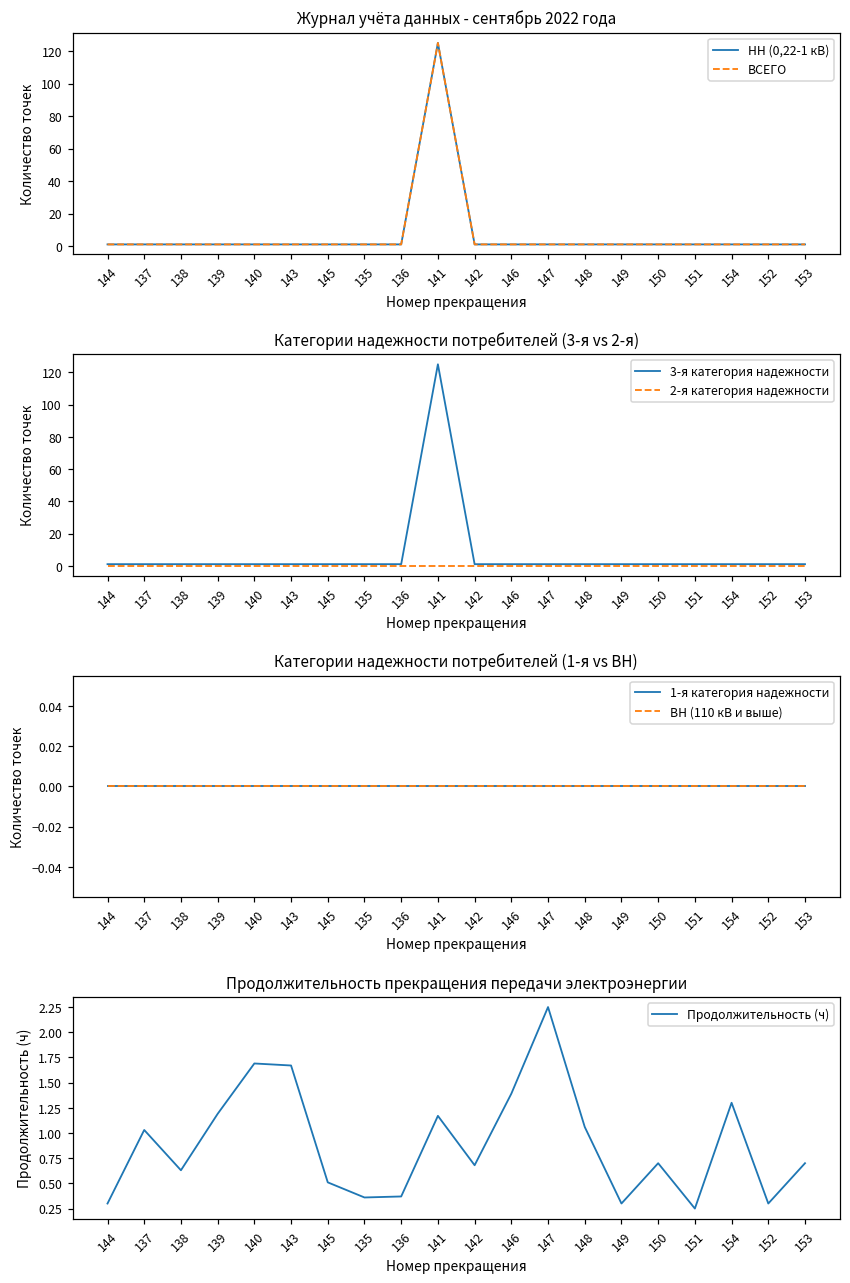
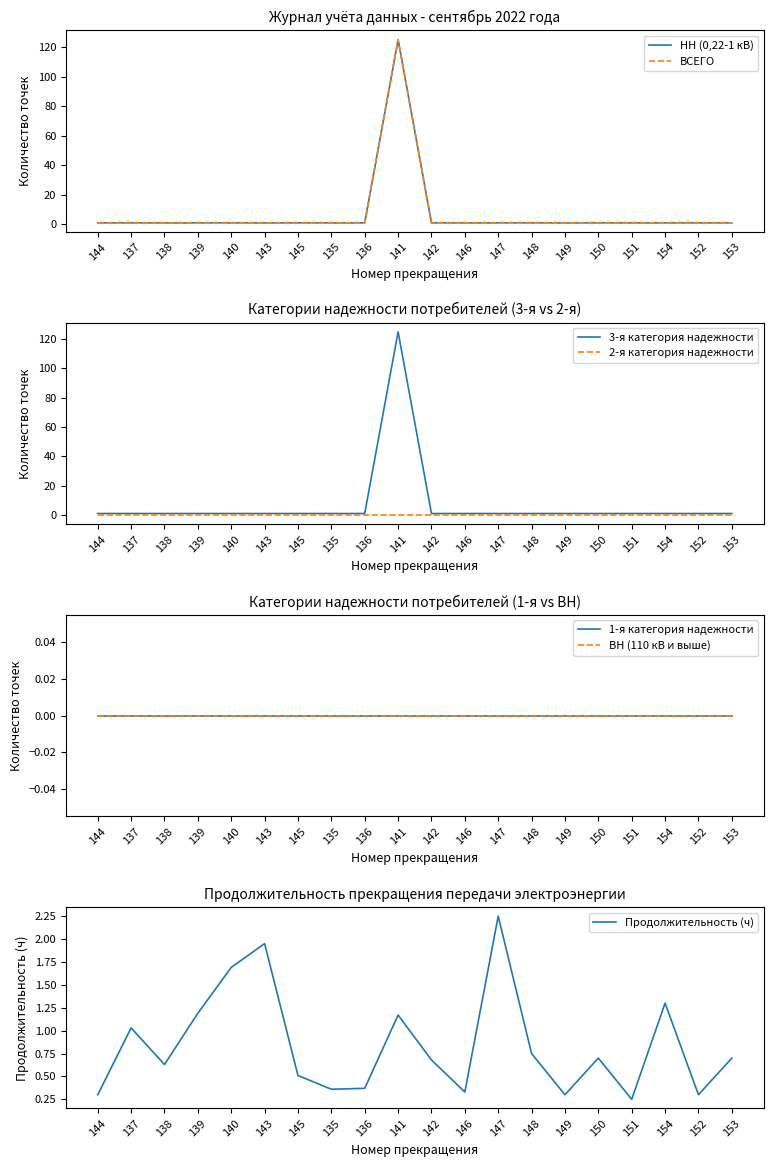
  {
    "Журнал учёта данных - сентябрь 2022 года": {
      "144": 1,
      "137": 1,
      "138": 1,
      "139": 1,
      "140": 1,
      "143": 1,
      "145": 1,
      "135": 1,
      "136": 1,
      "141": 125,
      "142": 1,
      "146": 1,
      "147": 1,
      "148": 1,
      "149": 1,
      "150": 1,
      "151": 1,
      "154": 1,
      "152": 1,
      "153": 1
    },
    "Категории надежности потребителей (3-я vs 2-я)": {
      "3-я категория надежности": {
        "141": 125
      },
      "2-я категория надежности": {
        "141": 0
      }
    },
    "Категории надежности потребителей (1-я vs ВН)": {
      "144": 0.000,
      "137": 0.000,
      "138": 0.000,
      "139": 0.000,
      "140": 0.000,
      "143": 0.000,
      "145": 0.000,
      "135": 0.000,
      "136": 0.000,
      "141": 0.000,
      "142": 0.000,
      "146": 0.000,
      "147": 0.000,
      "148": 0.000,
      "149": 0.000,
      "150": 0.000,
      "151": 0.000,
      "154": 0.000,
      "152": 0.000,
      "153": 0.000
    },
    "Продолжительность прекращения передачи электроэнергии": {
      "144": 0.3,
      "137": 1.0,
      "138": 0.6,
      "139": 1.2,
      "140": 1.7,
-     "143": 1.7,
+     "143": 2.0,
      "145": 0.5,
      "135": 0.4,
      "136": 0.4,
      "141": 1.2,
      "142": 0.7,
-     "146": 1.4,
+     "146": 0.3,
      "147": 2.3,
-     "148": 1.1,
+     "148": 0.8,
      "149": 0.3,
      "150": 0.7,
      "151": 0.3,
      "154": 1.3,
      "152": 0.3,
      "153": 0.7
    }
  }
